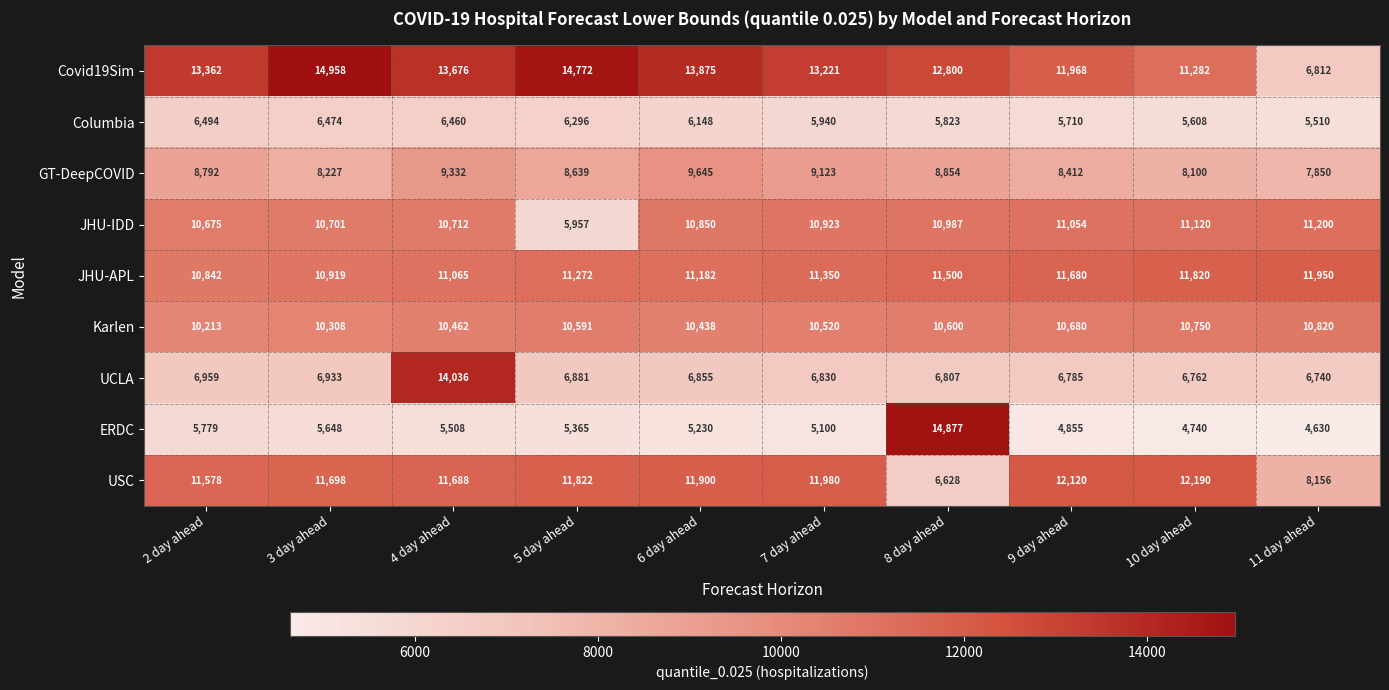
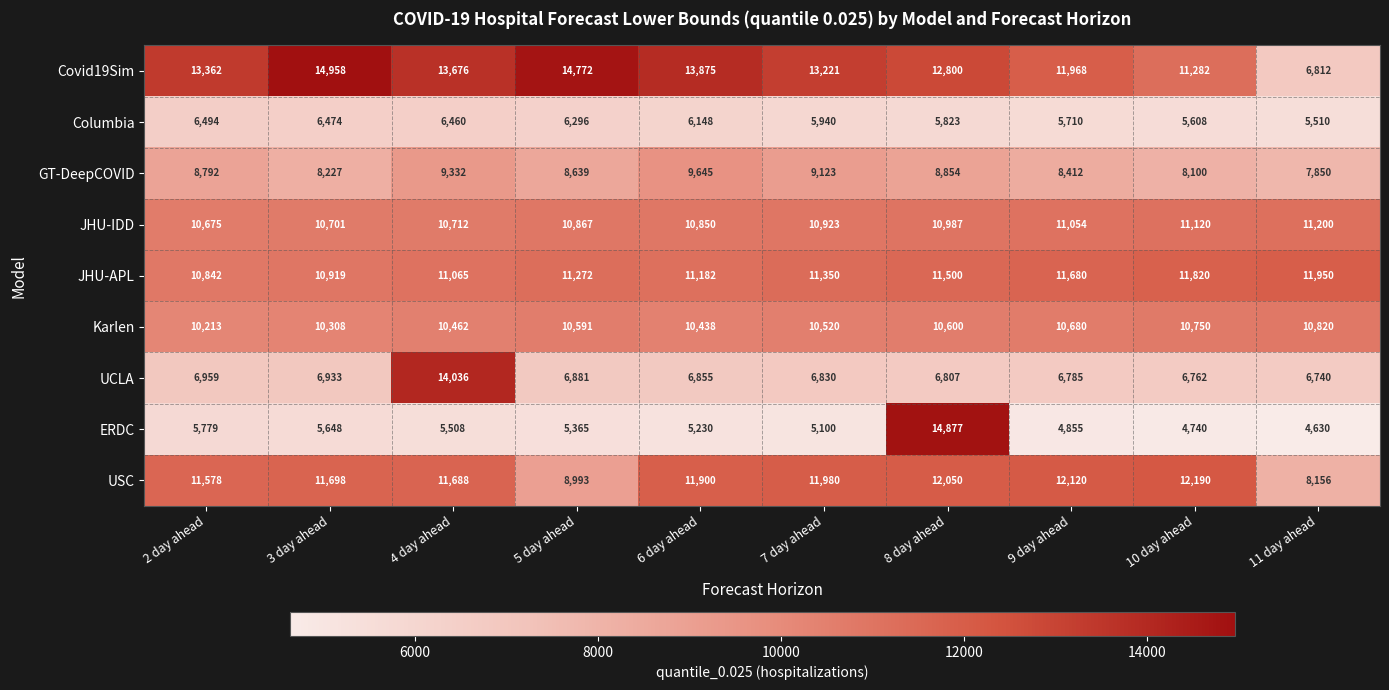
  {
    "Covid19Sim": {
      "2 day ahead": "13,362",
      "3 day ahead": "14,958",
      "4 day ahead": "13,676",
      "5 day ahead": "14,772",
      "6 day ahead": "13,875",
      "7 day ahead": "13,221",
      "8 day ahead": "12,800",
      "9 day ahead": "11,968",
      "10 day ahead": "11,282",
      "11 day ahead": "6,812"
    },
    "Columbia": {
      "2 day ahead": "6,494",
      "3 day ahead": "6,474",
      "4 day ahead": "6,460",
      "5 day ahead": "6,296",
      "6 day ahead": "6,148",
      "7 day ahead": "5,940",
      "8 day ahead": "5,823",
      "9 day ahead": "5,710",
      "10 day ahead": "5,608",
      "11 day ahead": "5,510"
    },
    "GT-DeepCOVID": {
      "2 day ahead": "8,792",
      "3 day ahead": "8,227",
      "4 day ahead": "9,332",
      "5 day ahead": "8,639",
      "6 day ahead": "9,645",
      "7 day ahead": "9,123",
      "8 day ahead": "8,854",
      "9 day ahead": "8,412",
      "10 day ahead": "8,100",
      "11 day ahead": "7,850"
    },
    "JHU-IDD": {
      "2 day ahead": "10,675",
      "3 day ahead": "10,701",
      "4 day ahead": "10,712",
-     "5 day ahead": "5,957",
+     "5 day ahead": "10,867",
      "6 day ahead": "10,850",
      "7 day ahead": "10,923",
      "8 day ahead": "10,987",
      "9 day ahead": "11,054",
      "10 day ahead": "11,120",
      "11 day ahead": "11,200"
    },
    "JHU-APL": {
      "2 day ahead": "10,842",
      "3 day ahead": "10,919",
      "4 day ahead": "11,065",
      "5 day ahead": "11,272",
      "6 day ahead": "11,182",
      "7 day ahead": "11,350",
      "8 day ahead": "11,500",
      "9 day ahead": "11,680",
      "10 day ahead": "11,820",
      "11 day ahead": "11,950"
    },
    "Karlen": {
      "2 day ahead": "10,213",
      "3 day ahead": "10,308",
      "4 day ahead": "10,462",
      "5 day ahead": "10,591",
      "6 day ahead": "10,438",
      "7 day ahead": "10,520",
      "8 day ahead": "10,600",
      "9 day ahead": "10,680",
      "10 day ahead": "10,750",
      "11 day ahead": "10,820"
    },
    "UCLA": {
      "2 day ahead": "6,959",
      "3 day ahead": "6,933",
      "4 day ahead": "14,036",
      "5 day ahead": "6,881",
      "6 day ahead": "6,855",
      "7 day ahead": "6,830",
      "8 day ahead": "6,807",
      "9 day ahead": "6,785",
      "10 day ahead": "6,762",
      "11 day ahead": "6,740"
    },
    "ERDC": {
      "2 day ahead": "5,779",
      "3 day ahead": "5,648",
      "4 day ahead": "5,508",
      "5 day ahead": "5,365",
      "6 day ahead": "5,230",
      "7 day ahead": "5,100",
      "8 day ahead": "14,877",
      "9 day ahead": "4,855",
      "10 day ahead": "4,740",
      "11 day ahead": "4,630"
    },
    "USC": {
      "2 day ahead": "11,578",
      "3 day ahead": "11,698",
      "4 day ahead": "11,688",
-     "5 day ahead": "11,822",
+     "5 day ahead": "8,993",
      "6 day ahead": "11,900",
      "7 day ahead": "11,980",
-     "8 day ahead": "6,628",
+     "8 day ahead": "12,050",
      "9 day ahead": "12,120",
      "10 day ahead": "12,190",
      "11 day ahead": "8,156"
    }
  }
